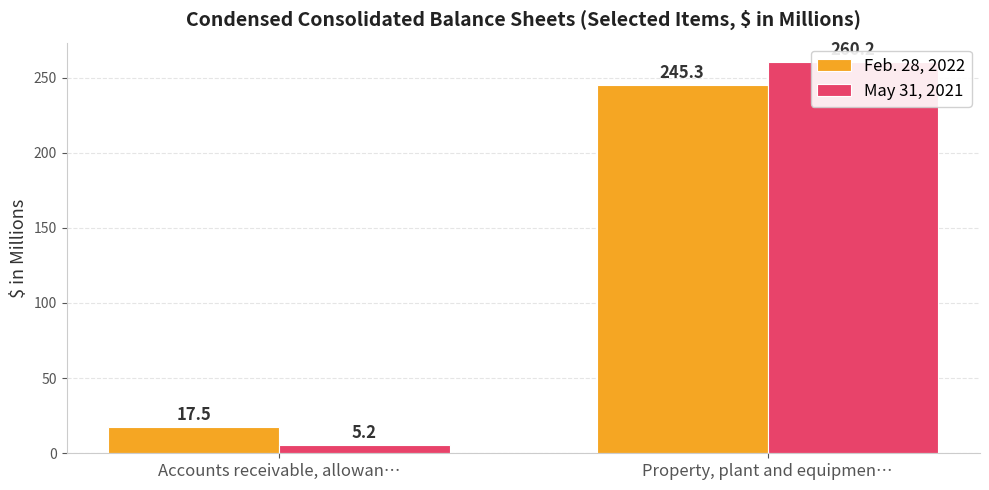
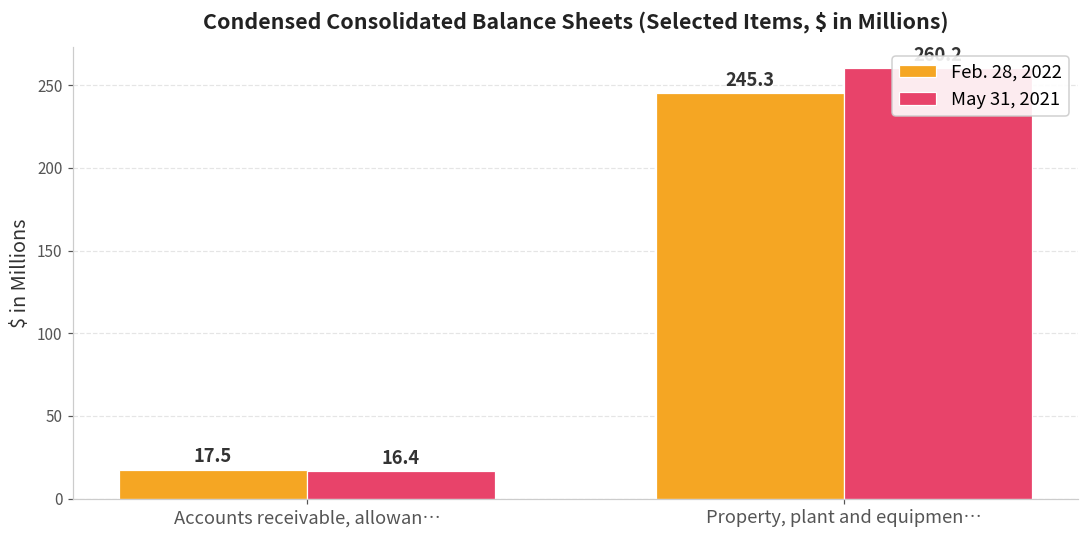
  {
    "Feb. 28, 2022": {
      "Accounts receivable, allowan…": 17.5,
      "Property, plant and equipmen…": 245.3
    },
    "May 31, 2021": {
-     "Accounts receivable, allowan…": 5.2
+     "Accounts receivable, allowan…": 16.4
    }
  }
